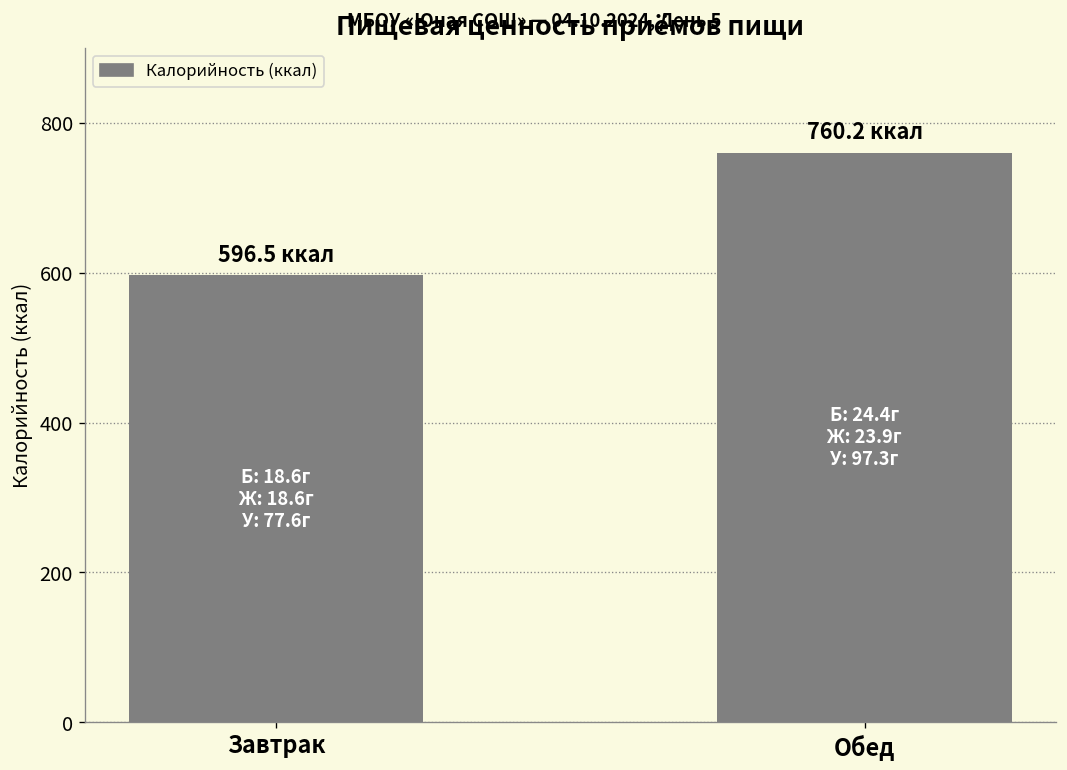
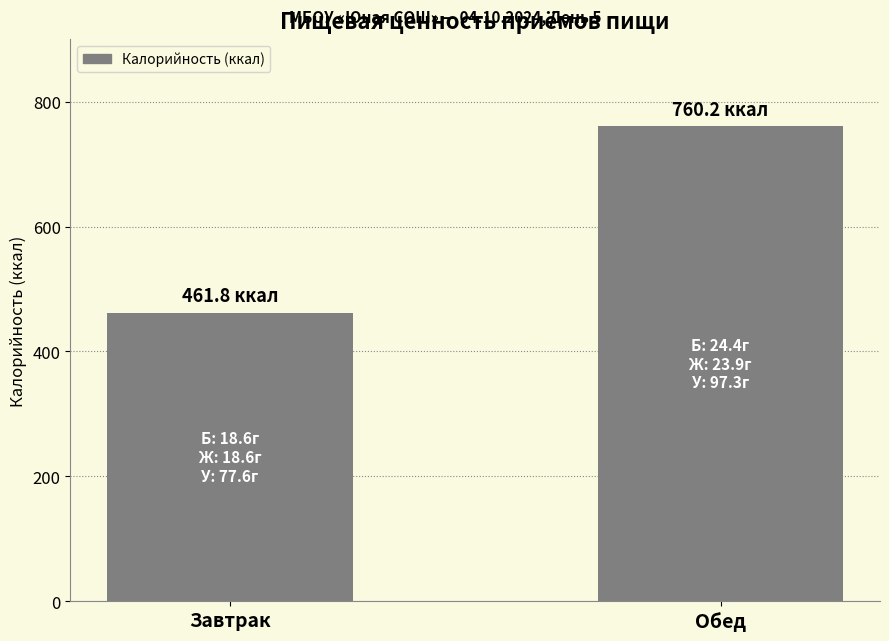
  {
-   "Завтрак": 596.5,
+   "Завтрак": 461.8,
    "Обед": 760.2
  }
